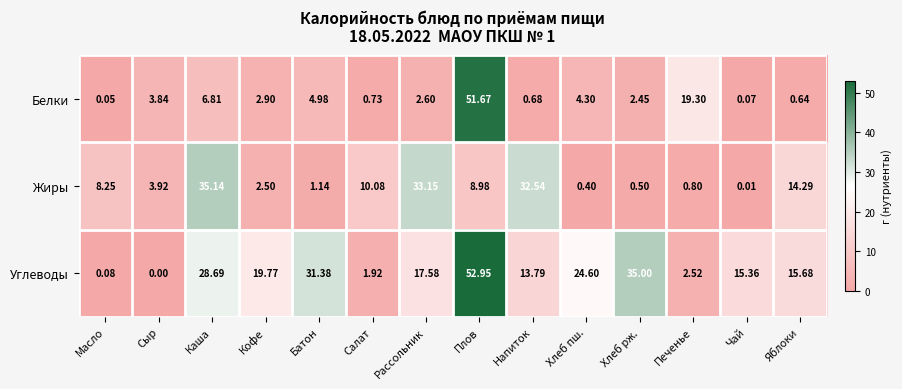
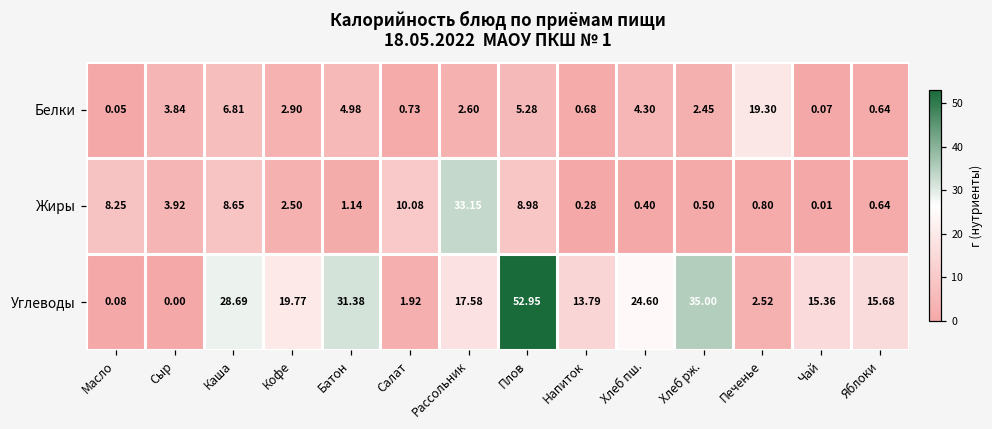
  {
    "Белки": {
      "Масло": 0.05,
      "Сыр": 3.84,
      "Каша": 6.81,
      "Кофе": 2.90,
      "Батон": 4.98,
      "Салат": 0.73,
      "Рассольник": 2.60,
-     "Плов": 51.67,
+     "Плов": 5.28,
      "Напиток": 0.68,
      "Хлеб пш.": 4.30,
      "Хлеб рж.": 2.45,
      "Печенье": 19.30,
      "Чай": 0.07,
      "Яблоки": 0.64
    },
    "Жиры": {
      "Масло": 8.25,
      "Сыр": 3.92,
-     "Каша": 35.14,
+     "Каша": 8.65,
      "Кофе": 2.50,
      "Батон": 1.14,
      "Салат": 10.08,
      "Рассольник": 33.15,
      "Плов": 8.98,
-     "Напиток": 32.54,
+     "Напиток": 0.28,
      "Хлеб пш.": 0.40,
      "Хлеб рж.": 0.50,
      "Печенье": 0.80,
      "Чай": 0.01,
-     "Яблоки": 14.29
+     "Яблоки": 0.64
    },
    "Углеводы": {
      "Масло": 0.08,
      "Сыр": 0.00,
      "Каша": 28.69,
      "Кофе": 19.77,
      "Батон": 31.38,
      "Салат": 1.92,
      "Рассольник": 17.58,
      "Плов": 52.95,
      "Напиток": 13.79,
      "Хлеб пш.": 24.60,
      "Хлеб рж.": 35.00,
      "Печенье": 2.52,
      "Чай": 15.36,
      "Яблоки": 15.68
    }
  }
